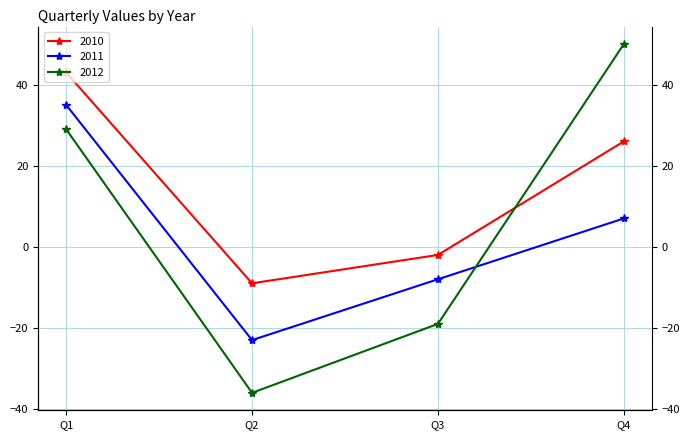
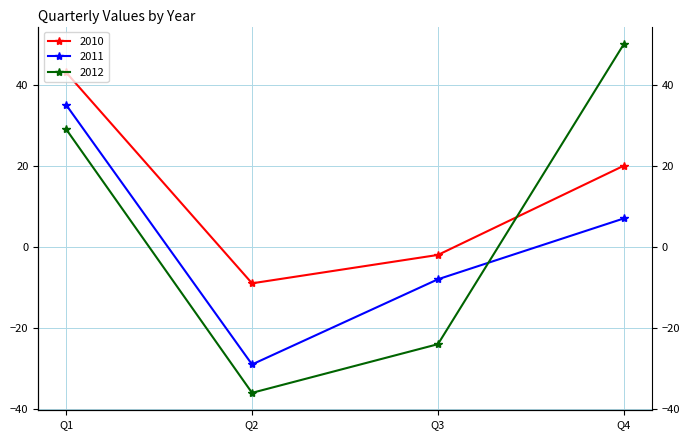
  {
    "2010": {
      "Q2": -9,
      "Q3": -2,
-     "Q4": 26
+     "Q4": 20
    },
    "2011": {
      "Q1": 35,
-     "Q2": -23,
+     "Q2": -29,
      "Q3": -8,
      "Q4": 7
    },
    "2012": {
      "Q1": 29,
      "Q2": -36,
-     "Q3": -19,
+     "Q3": -24,
      "Q4": 50
    }
  }
